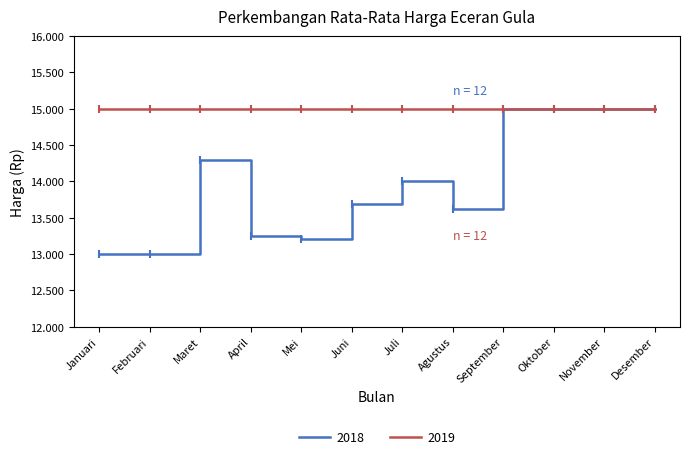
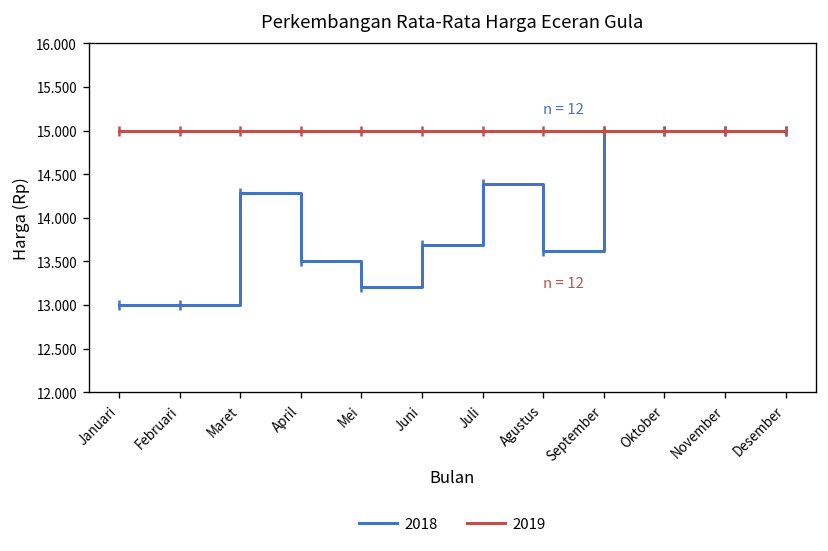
  {
    "2018": {
      "Januari": 13.0,
      "Februari": 13.0,
      "Maret": 14.3,
-     "April": 13.2,
+     "April": 13.5,
      "Mei": 13.2,
      "Juni": 13.7,
-     "Juli": 14.0
+     "Juli": 14.4
    },
    "2019": {
      "Januari": 15.0,
      "Februari": 15.0,
      "Maret": 15.0,
      "April": 15.0,
      "Mei": 15.0,
      "Juni": 15.0,
      "Juli": 15.0
    }
  }
